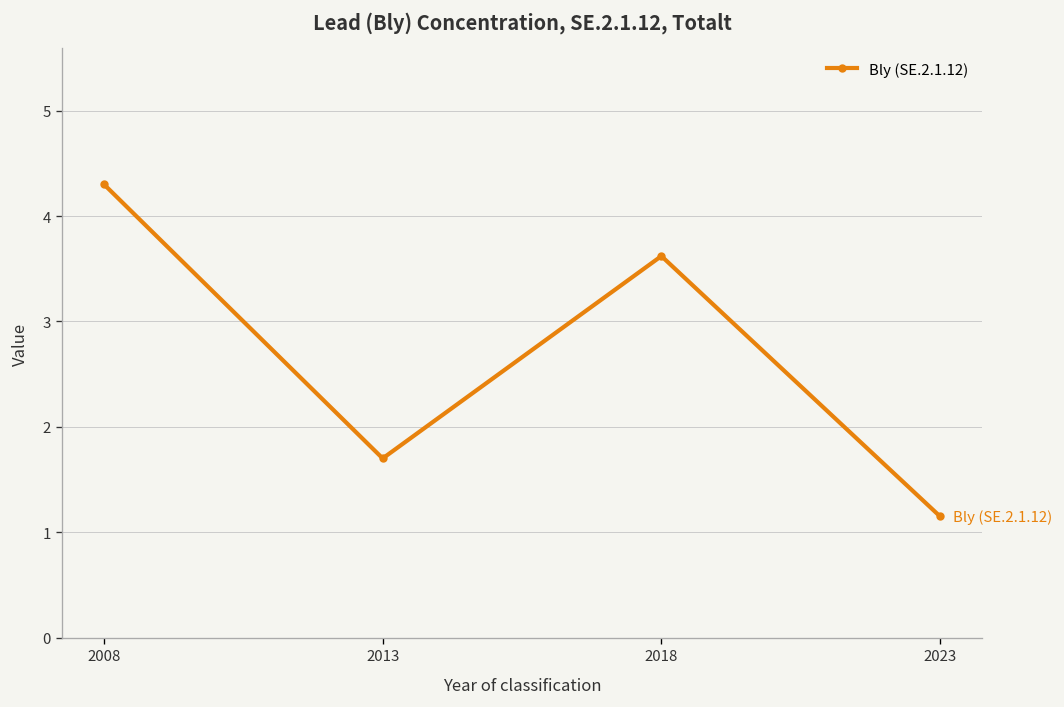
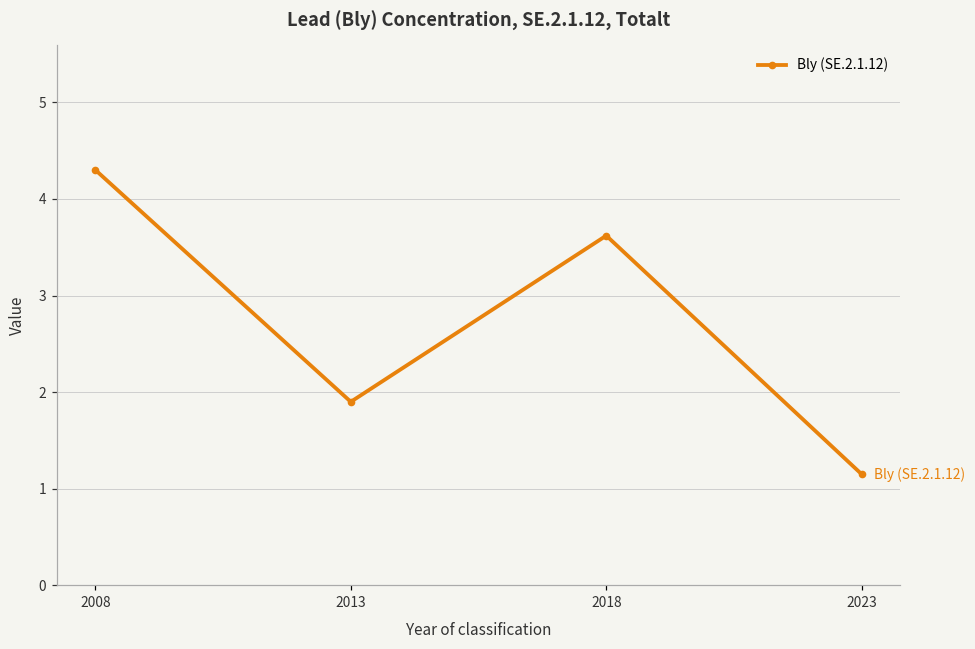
  {
    "2008": 4.3,
-   "2013": 1.7,
+   "2013": 1.9,
    "2018": 3.6
  }
